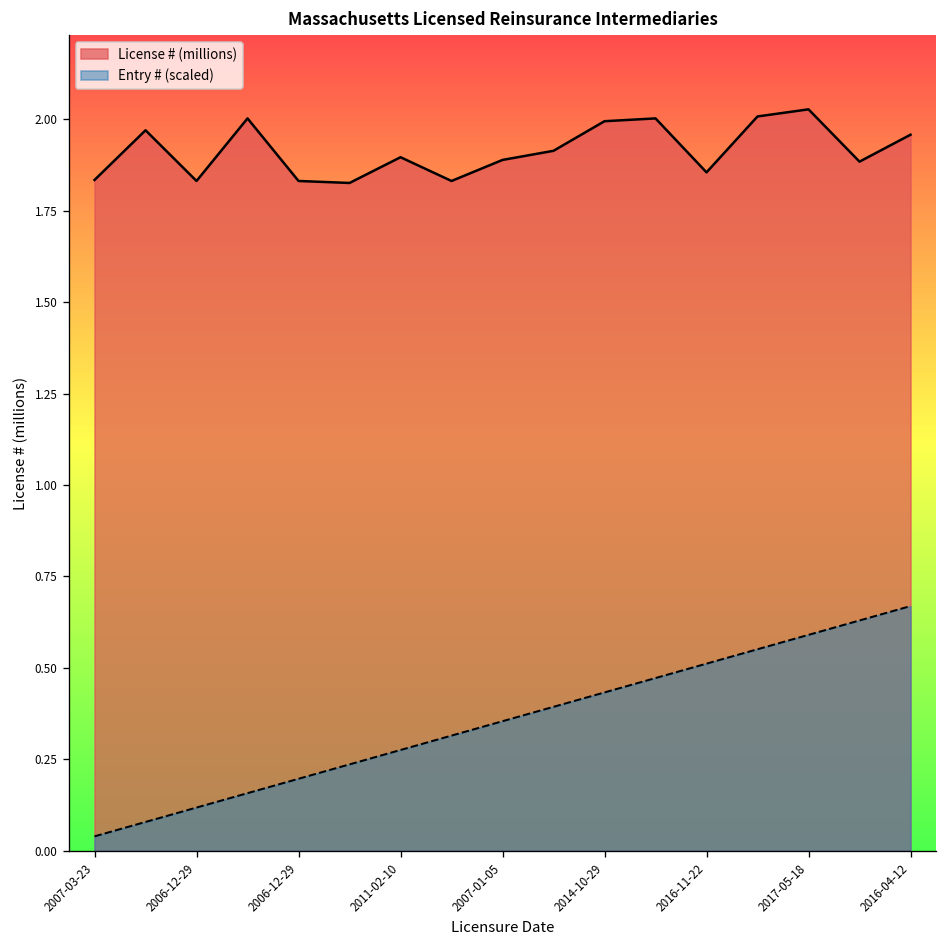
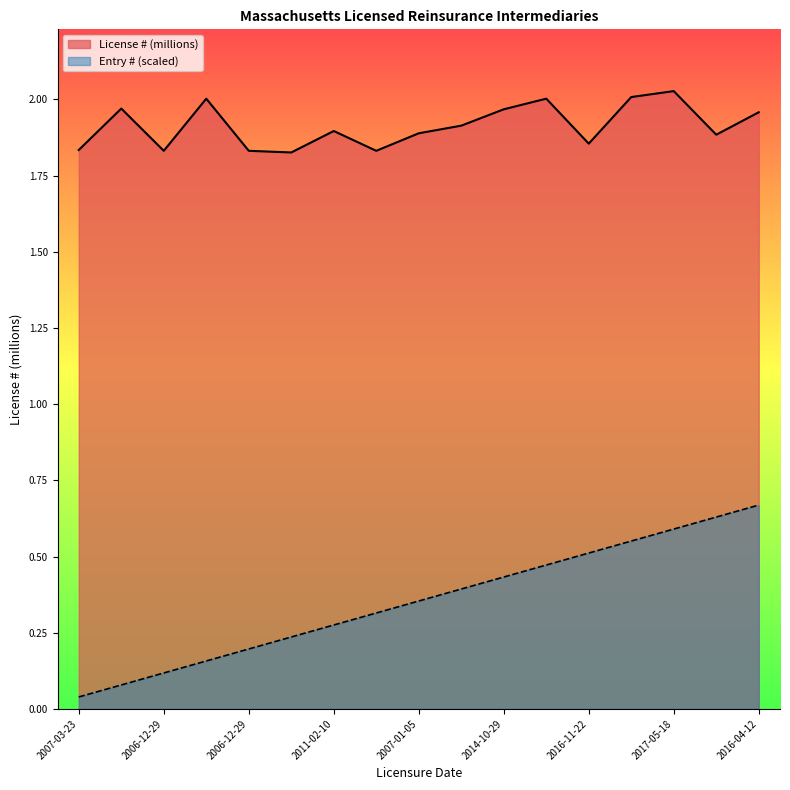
  {
    "License # (millions)": {
      "2007-03-23": 1.83,
      "2011-02-10": 1.90,
      "2007-01-05": 1.89,
-     "2014-10-29": 1.99,
+     "2014-10-29": 1.97,
      "2016-11-22": 1.85,
      "2017-05-18": 2.03,
      "2016-04-12": 1.96
    },
    "Entry # (scaled)": {
      "2007-03-23": 0.04,
      "2011-02-10": 0.28,
      "2007-01-05": 0.35,
      "2014-10-29": 0.43,
      "2016-11-22": 0.51,
      "2017-05-18": 0.59,
      "2016-04-12": 0.67
    }
  }
